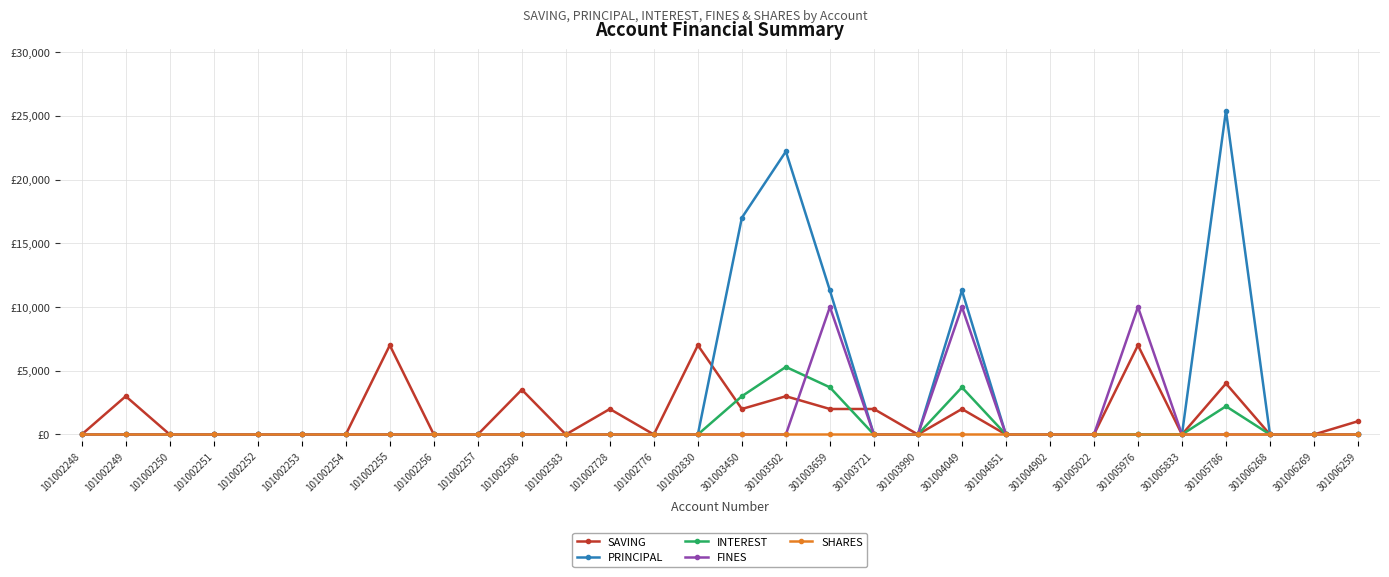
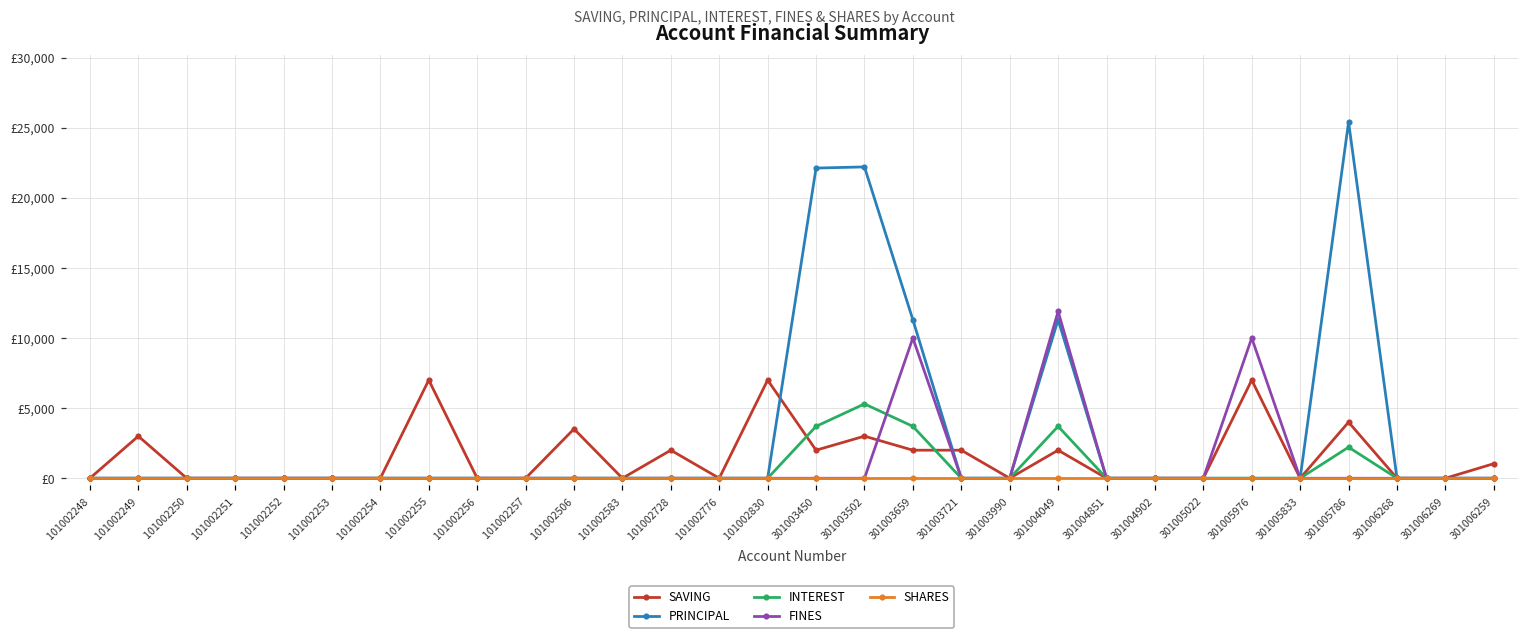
  {
    "SAVING": {
      "101002249": "£3,000",
      "101002255": "£7,000",
      "101002506": "£3,500",
      "101002728": "£2,000",
      "101002830": "£7,000",
      "301003450": "£2,000",
      "301003502": "£3,000",
      "301003659": "£2,000",
      "301003721": "£2,000",
      "301004049": "£2,000",
      "301005976": "£7,000",
      "301005786": "£4,000",
      "301006259": "£1,000"
    },
    "PRINCIPAL": {
-     "301003450": "£17,000",
+     "301003450": "£22,100",
      "301003502": "£22,200",
      "301003659": "£11,300",
      "301004049": "£11,300",
      "301005786": "£25,400"
    },
    "INTEREST": {
-     "301003450": "£3,000",
+     "301003450": "£3,700",
      "301003502": "£5,300",
      "301003659": "£3,700",
      "301004049": "£3,700",
      "301005786": "£2,200"
    },
    "FINES": {
      "301003659": "£10,000",
-     "301004049": "£10,000",
+     "301004049": "£11,900",
      "301005976": "£10,000"
    },
    "SHARES": {
      "301003659": "£0",
      "301004049": "£0"
    }
  }
